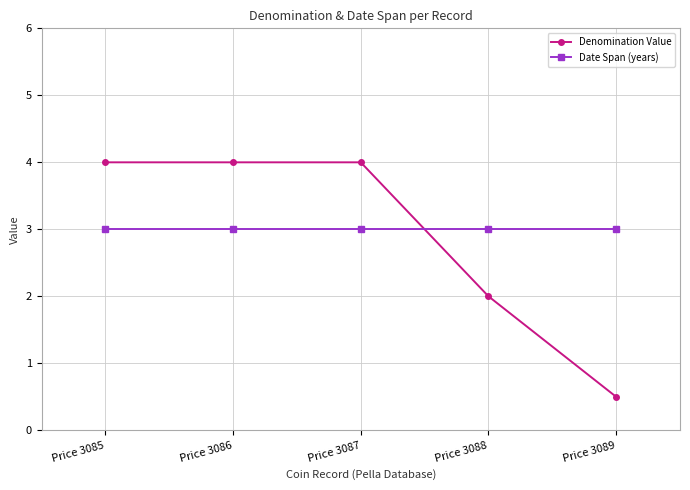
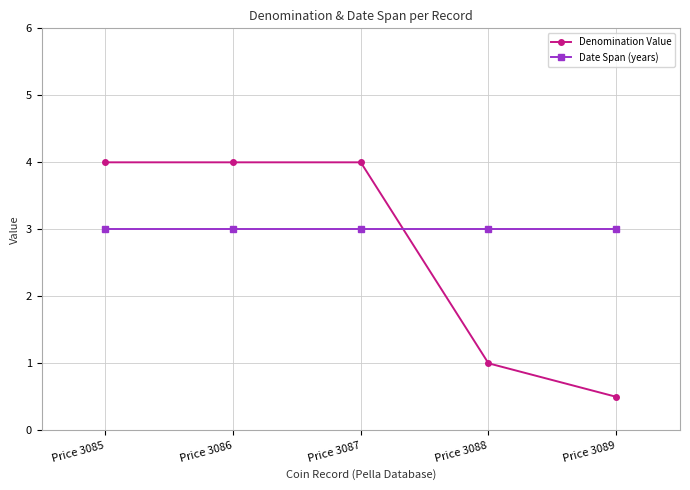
  {
    "Denomination Value": {
      "Price 3085": 4,
      "Price 3086": 4,
      "Price 3087": 4,
-     "Price 3088": 2,
+     "Price 3088": 1,
      "Price 3089": 0.5
    },
    "Date Span (years)": {
      "Price 3085": 3,
      "Price 3086": 3,
      "Price 3087": 3,
      "Price 3088": 3,
      "Price 3089": 3
    }
  }
